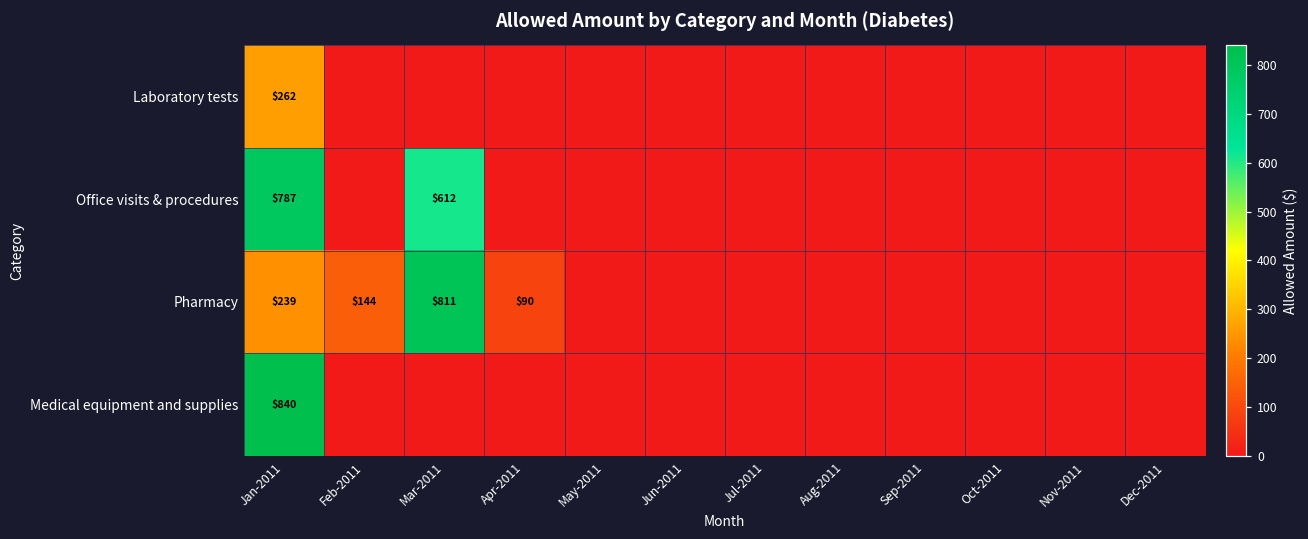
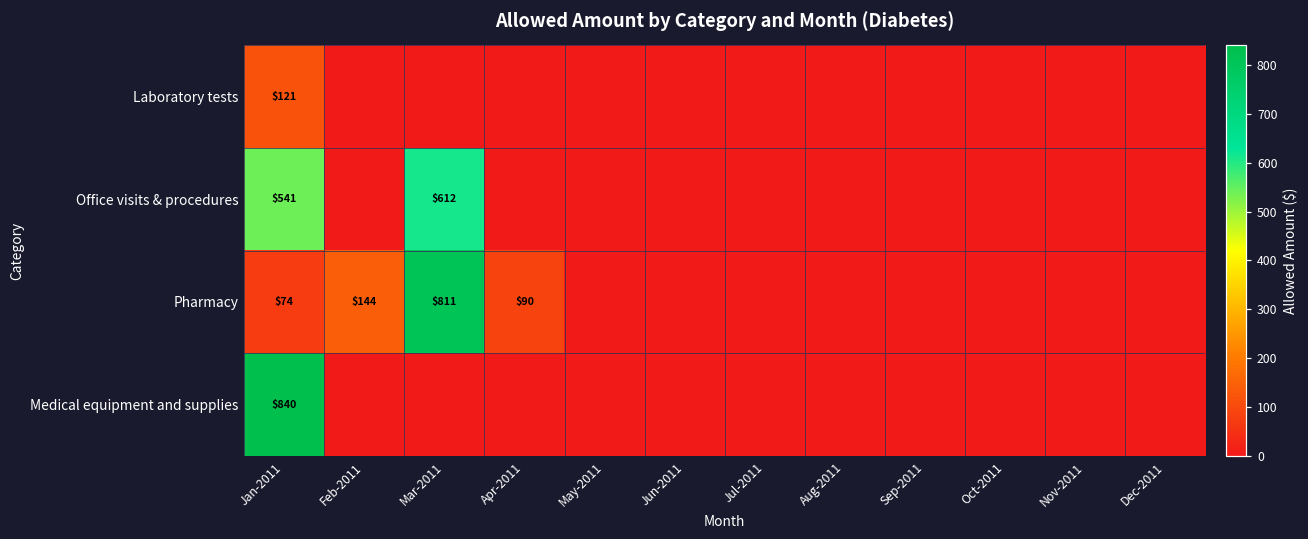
  {
    "Laboratory tests": {
-     "Jan-2011": "$262"
+     "Jan-2011": "$121"
    },
    "Office visits & procedures": {
-     "Jan-2011": "$787",
+     "Jan-2011": "$541",
      "Mar-2011": "$612"
    },
    "Pharmacy": {
-     "Jan-2011": "$239",
+     "Jan-2011": "$74",
      "Feb-2011": "$144",
      "Mar-2011": "$811",
      "Apr-2011": "$90"
    },
    "Medical equipment and supplies": {
      "Jan-2011": "$840"
    }
  }
